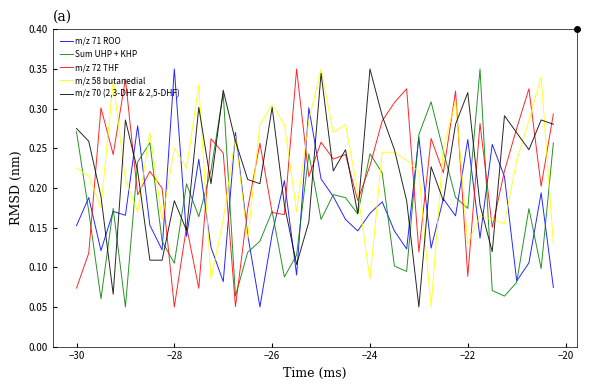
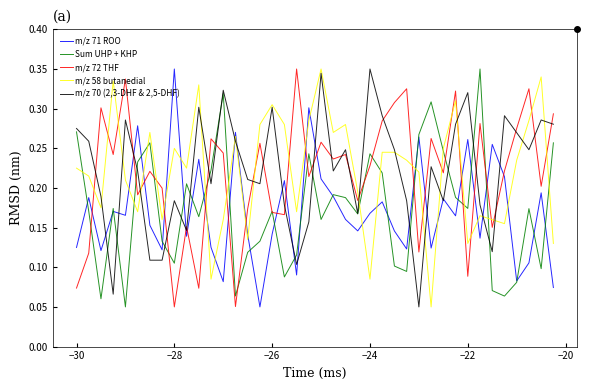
  {
    "m/z 71 ROO": {
-     "−30": 0.15,
+     "−30": 0.12,
      "−28": 0.35,
      "−26": 0.14,
      "−24": 0.17,
      "−22": 0.26
    },
    "Sum UHP + KHP": {
      "−30": 0.27,
      "−28": 0.11,
      "−24": 0.24,
      "−22": 0.17
    },
    "m/z 72 THF": {
      "−30": 0.07,
      "−28": 0.05,
      "−24": 0.23,
      "−22": 0.09
    },
    "m/z 58 butanedial": {
      "−30": 0.23,
      "−28": 0.25,
      "−24": 0.09,
      "−22": 0.13
    },
    "m/z 70 (2,3-DHF & 2,5-DHF)": {
      "−30": 0.28,
      "−28": 0.18,
      "−24": 0.35,
      "−22": 0.32
    }
  }
